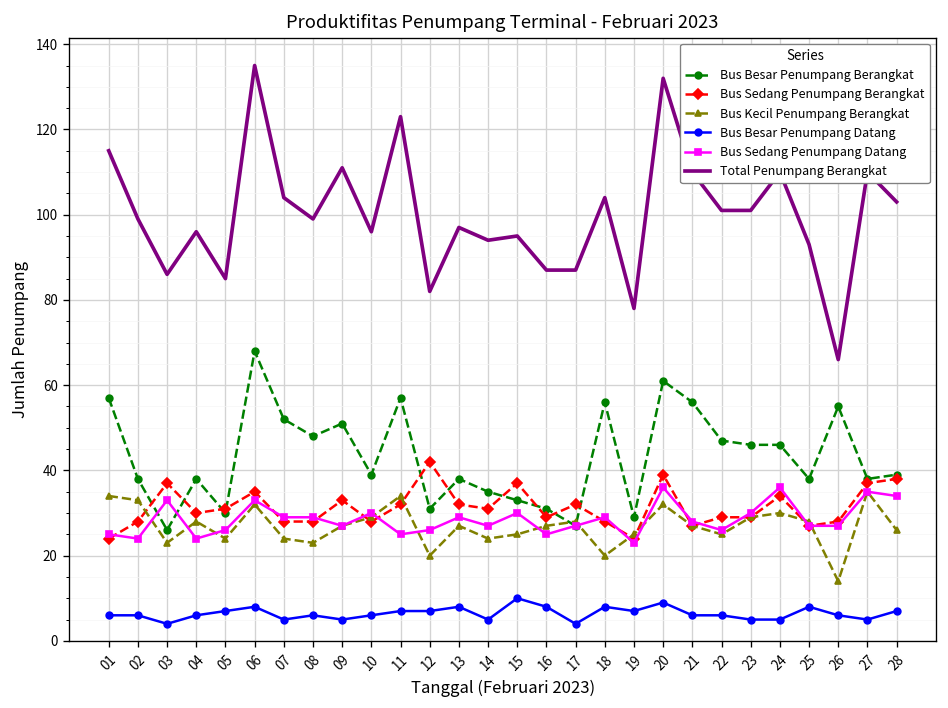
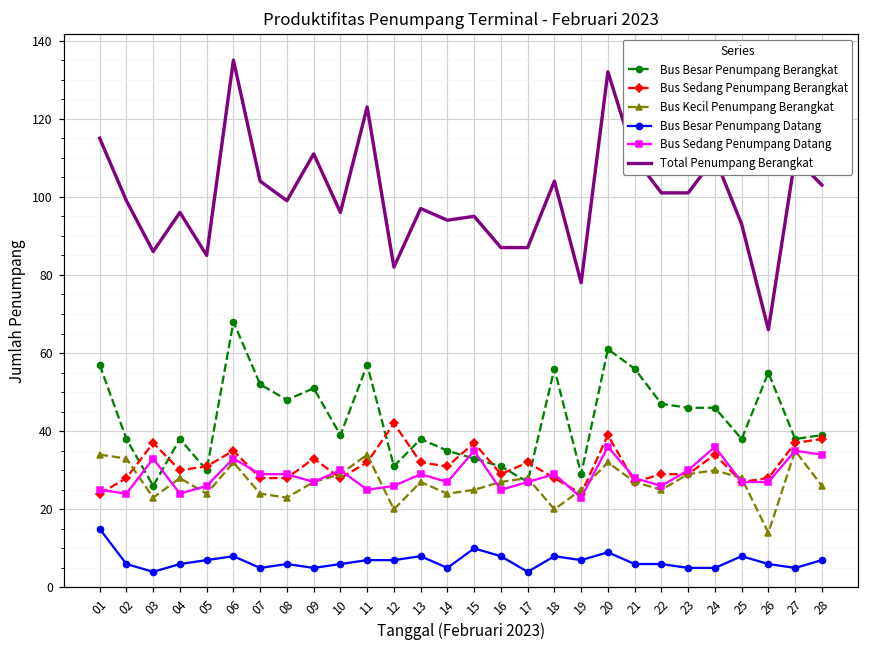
  {
    "Bus Besar Penumpang Berangkat": {
      "01": 57,
      "02": 38,
      "03": 26,
      "04": 38,
      "05": 30,
      "06": 68,
      "07": 52,
      "08": 48,
      "09": 51,
      "10": 39,
      "11": 57,
      "12": 31,
      "13": 38,
      "14": 35,
      "15": 33,
      "16": 31,
      "18": 56,
      "19": 29,
      "20": 61,
      "21": 56,
      "22": 47,
      "23": 46,
      "24": 46,
      "25": 38,
      "26": 55,
      "27": 38,
      "28": 39
    },
    "Bus Sedang Penumpang Berangkat": {
      "01": 24,
      "02": 28,
      "03": 37,
      "04": 30,
      "05": 31,
      "06": 35,
      "07": 28,
      "08": 28,
      "09": 33,
      "10": 28,
      "11": 32,
      "12": 42,
      "13": 32,
      "14": 31,
      "15": 37,
      "16": 29,
      "17": 32,
      "18": 28,
      "19": 24,
      "20": 39,
      "22": 29,
      "24": 34,
      "26": 28,
      "27": 37,
      "28": 38
    },
    "Bus Kecil Penumpang Berangkat": {
      "01": 34,
      "02": 33,
      "03": 23,
      "04": 28,
      "05": 24,
      "06": 32,
      "07": 24,
      "08": 23,
      "10": 29,
      "11": 34,
      "12": 20,
      "13": 27,
      "14": 24,
      "15": 25,
      "16": 27,
      "17": 28,
      "18": 20,
      "19": 25,
      "20": 32,
      "22": 25,
      "24": 30,
      "25": 28,
      "26": 14,
      "28": 26
    },
    "Bus Besar Penumpang Datang": {
-     "01": 6,
+     "01": 15,
      "02": 6,
      "03": 4,
      "04": 6,
      "05": 7,
      "06": 8,
      "07": 5,
      "08": 6,
      "09": 5,
      "10": 6,
      "11": 7,
      "12": 7,
      "13": 8,
      "14": 5,
      "15": 10,
      "16": 8,
      "17": 4,
      "18": 8,
      "19": 7,
      "20": 9,
      "21": 6,
      "22": 6,
      "23": 5,
      "24": 5,
      "25": 8,
      "26": 6,
      "27": 5,
      "28": 7
    },
    "Bus Sedang Penumpang Datang": {
      "01": 25,
      "02": 24,
      "03": 33,
      "04": 24,
      "05": 26,
      "06": 33,
      "07": 29,
      "08": 29,
      "10": 30,
      "11": 25,
      "12": 26,
      "13": 29,
      "14": 27,
-     "15": 30,
+     "15": 35,
      "16": 25,
      "18": 29,
      "19": 23,
      "20": 36,
      "21": 28,
      "22": 26,
      "23": 30,
      "24": 36,
      "26": 27,
      "28": 34
    },
    "Total Penumpang Berangkat": {
      "01": 115,
      "02": 99,
      "03": 86,
      "04": 96,
      "05": 85,
      "06": 135,
      "07": 104,
      "08": 99,
      "09": 111,
      "10": 96,
      "11": 123,
      "12": 82,
      "13": 97,
      "14": 94,
      "15": 95,
      "16": 87,
      "17": 87,
      "18": 104,
      "19": 78,
      "20": 132,
      "22": 101,
      "23": 101,
      "25": 93,
      "26": 66,
      "28": 103
    }
  }
